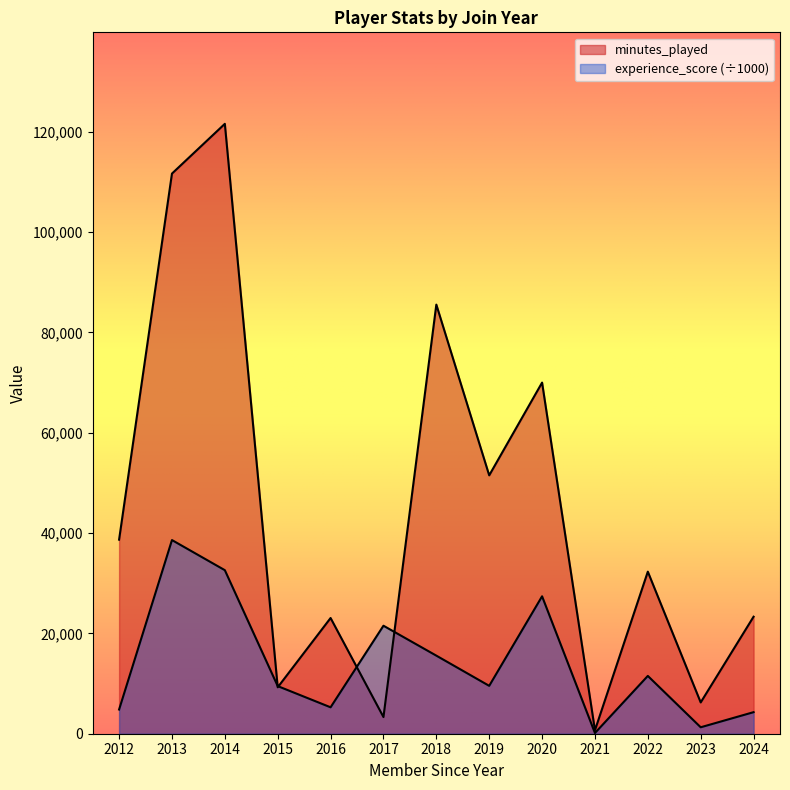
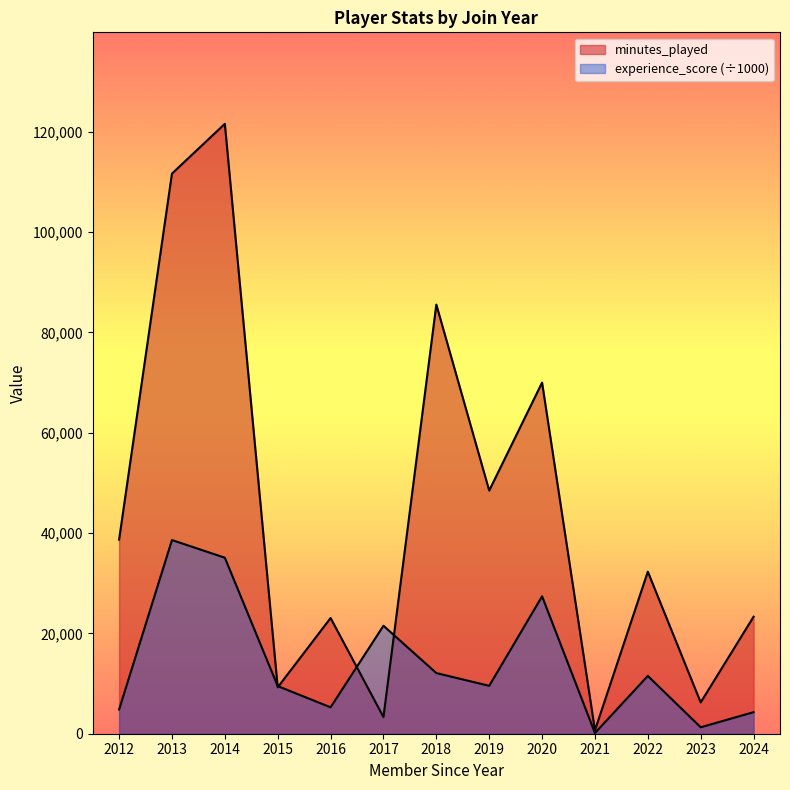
  {
    "minutes_played": {
      "2012": "39,000",
      "2013": "112,000",
      "2014": "122,000",
      "2016": "23,000",
      "2017": "3,000",
      "2018": "86,000",
-     "2019": "52,000",
+     "2019": "48,000",
      "2020": "70,000",
      "2021": "1,000",
      "2022": "32,000",
      "2023": "6,000",
      "2024": "23,000"
    },
    "experience_score (÷1000)": {
      "2012": "5,000",
      "2013": "39,000",
-     "2014": "33,000",
+     "2014": "35,000",
      "2016": "5,000",
      "2017": "22,000",
-     "2018": "16,000",
+     "2018": "12,000",
      "2019": "10,000",
      "2020": "27,000",
      "2021": "0",
      "2022": "12,000",
      "2023": "1,000",
      "2024": "4,000"
    }
  }
